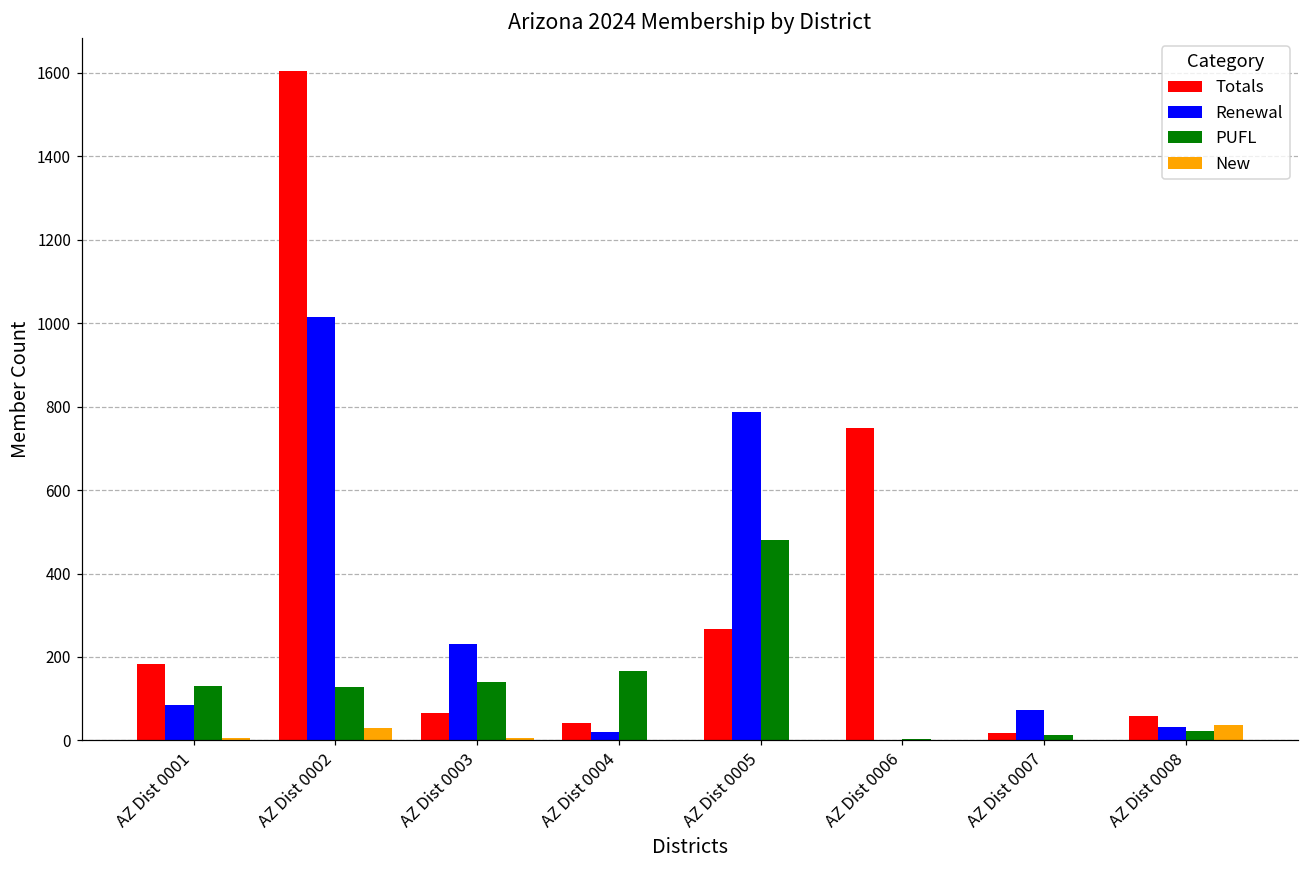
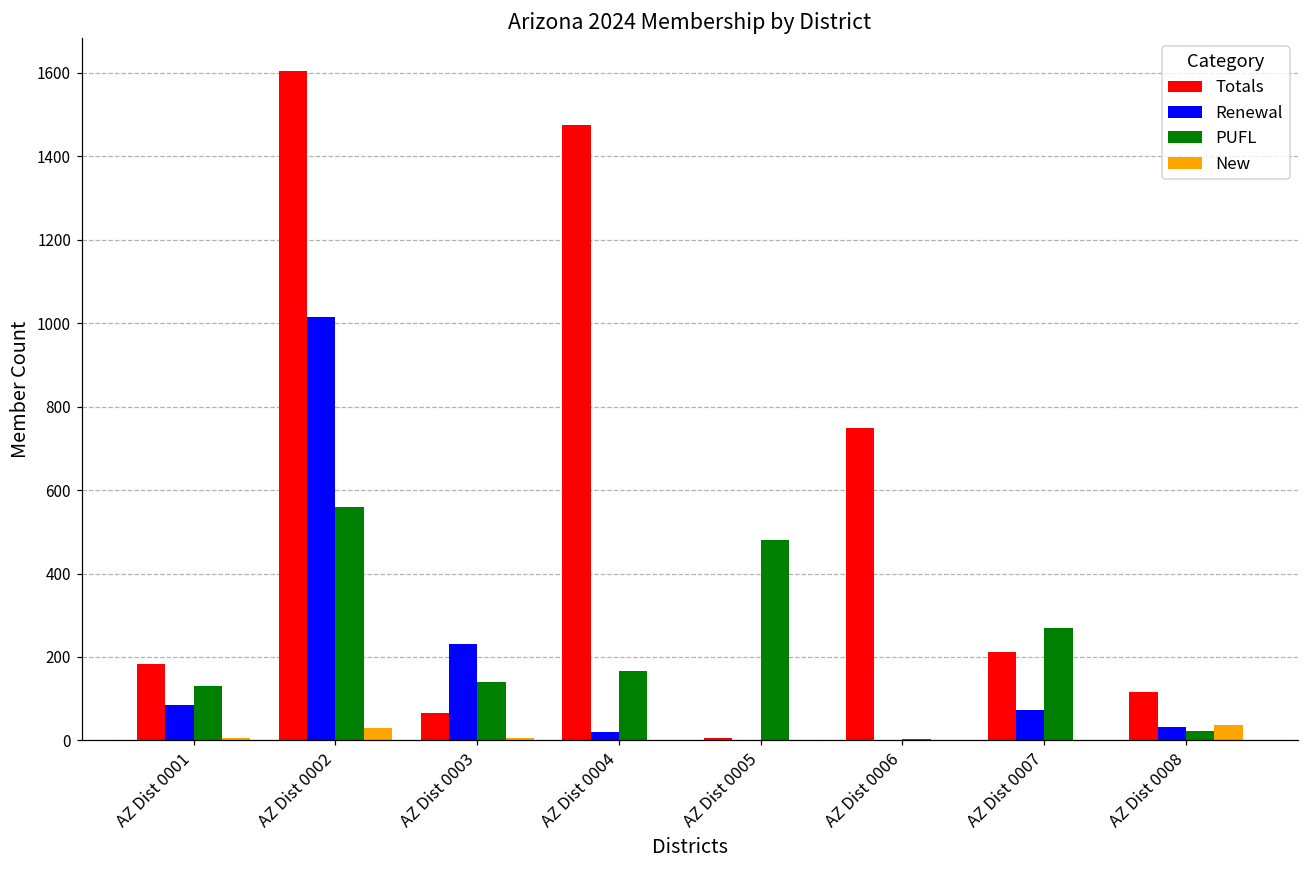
  {
    "Totals": {
      "AZ Dist 0001": 180,
      "AZ Dist 0002": 1600,
      "AZ Dist 0003": 70,
-     "AZ Dist 0004": 40,
-     "AZ Dist 0005": 270,
+     "AZ Dist 0004": 1480,
+     "AZ Dist 0005": 10,
      "AZ Dist 0006": 750,
-     "AZ Dist 0007": 20,
-     "AZ Dist 0008": 60
+     "AZ Dist 0007": 210,
+     "AZ Dist 0008": 120
    },
    "Renewal": {
      "AZ Dist 0001": 90,
      "AZ Dist 0002": 1010,
      "AZ Dist 0003": 230,
      "AZ Dist 0004": 20,
-     "AZ Dist 0005": 790,
+     "AZ Dist 0005": 0,
      "AZ Dist 0006": 0,
      "AZ Dist 0007": 70,
      "AZ Dist 0008": 30
    },
    "PUFL": {
      "AZ Dist 0001": 130,
-     "AZ Dist 0002": 130,
+     "AZ Dist 0002": 560,
      "AZ Dist 0003": 140,
      "AZ Dist 0004": 170,
      "AZ Dist 0005": 480,
-     "AZ Dist 0007": 10,
+     "AZ Dist 0007": 270,
      "AZ Dist 0008": 20
    },
    "New": {
      "AZ Dist 0002": 30,
      "AZ Dist 0005": 0,
      "AZ Dist 0006": 0,
      "AZ Dist 0007": 0,
      "AZ Dist 0008": 40
    }
  }
